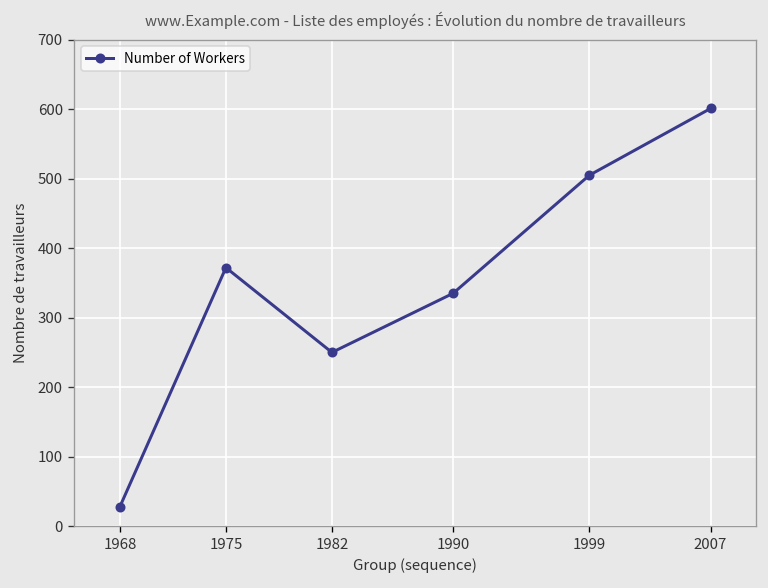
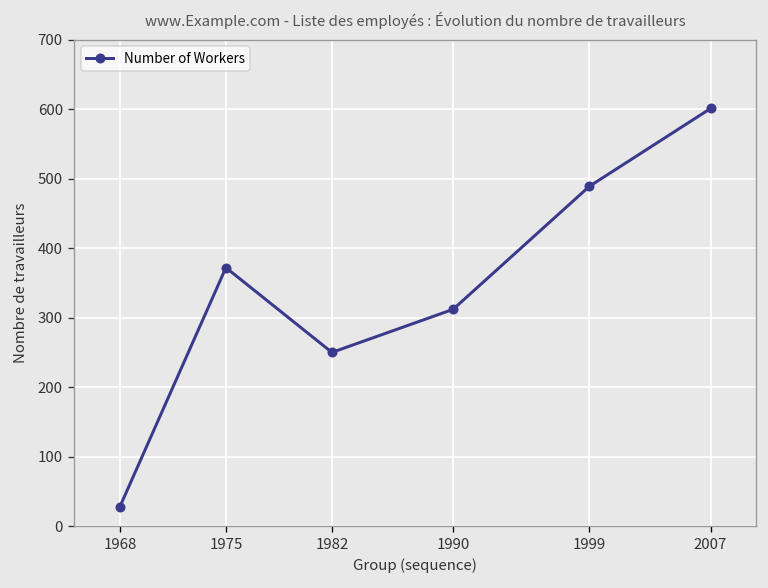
  {
    "1968": 30,
    "1975": 370,
    "1982": 250,
-   "1990": 340,
-   "1999": 510,
+   "1990": 310,
+   "1999": 490,
    "2007": 600
  }
